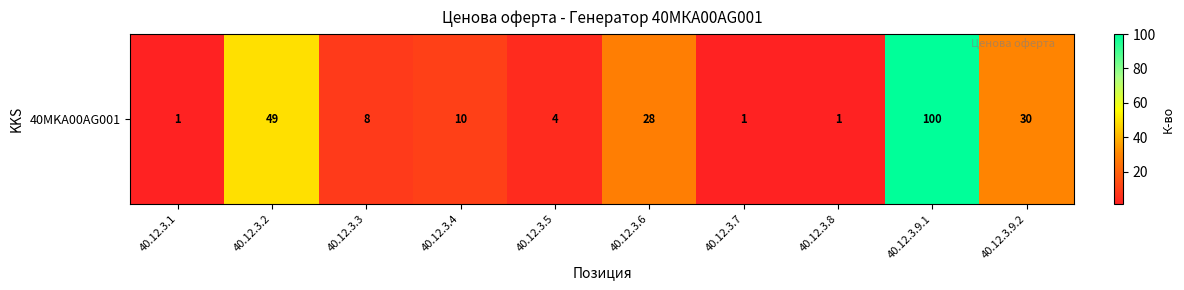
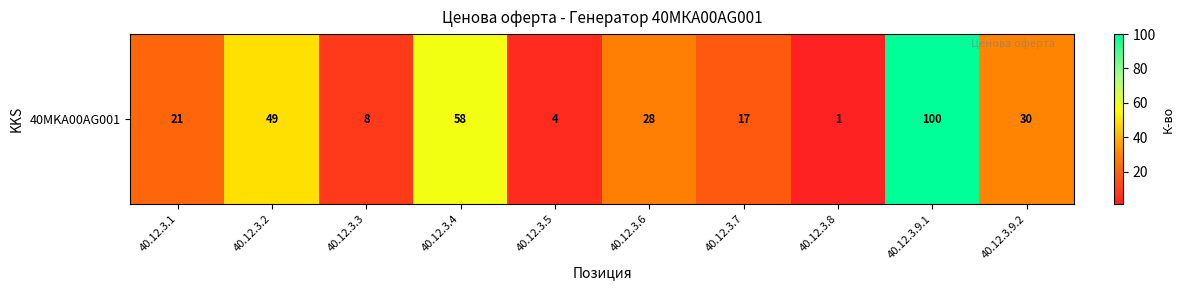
  {
    "40MKA00AG001": {
-     "40.12.3.1": 1,
+     "40.12.3.1": 21,
      "40.12.3.2": 49,
      "40.12.3.3": 8,
-     "40.12.3.4": 10,
+     "40.12.3.4": 58,
      "40.12.3.5": 4,
      "40.12.3.6": 28,
-     "40.12.3.7": 1,
+     "40.12.3.7": 17,
      "40.12.3.8": 1,
      "40.12.3.9.1": 100
    }
  }
